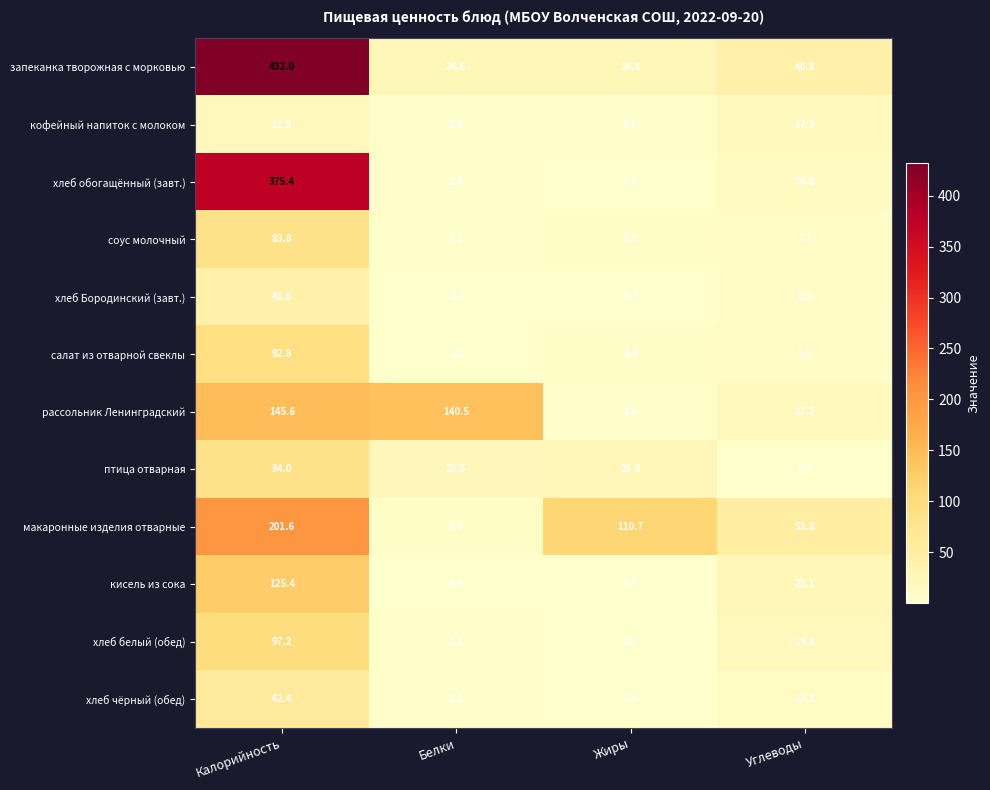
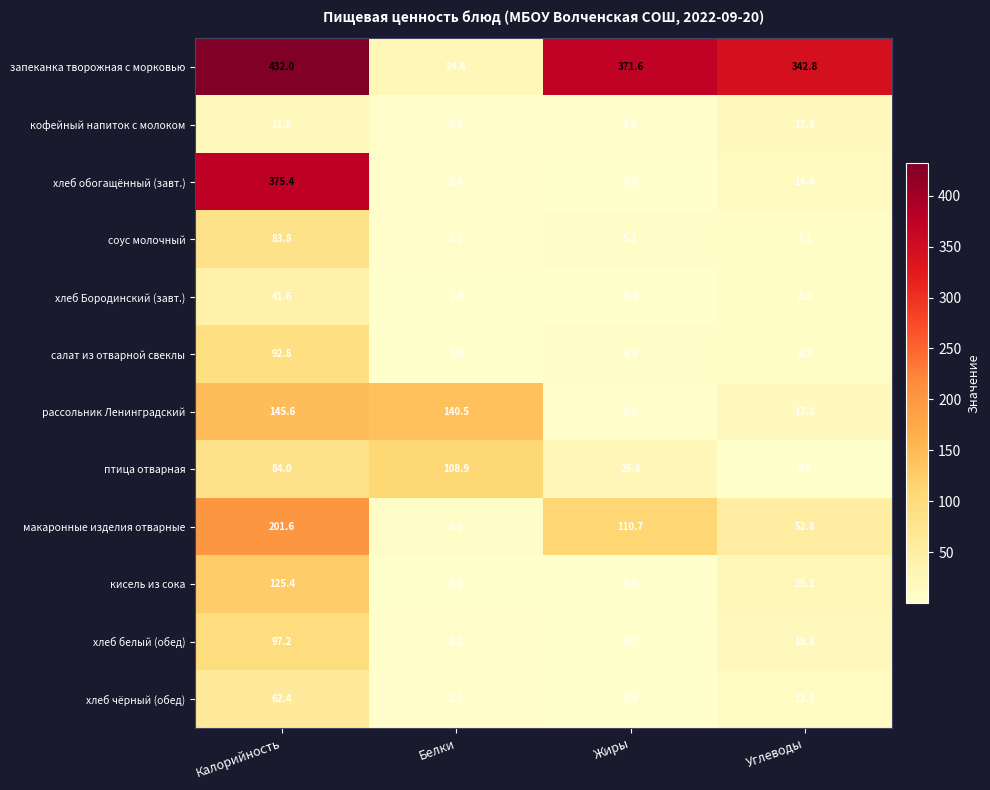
  {
    "запеканка творожная с морковью": {
      "Калорийность": 432.0,
      "Белки": 24.6,
-     "Жиры": 24.8,
-     "Углеводы": 40.8
+     "Жиры": 371.6,
+     "Углеводы": 342.8
    },
    "кофейный напиток с молоком": {
      "Калорийность": 21.8,
      "Белки": 3.9,
      "Жиры": 3.0,
      "Углеводы": 17.3
    },
    "хлеб обогащённый (завт.)": {
      "Калорийность": 375.4,
      "Белки": 2.4,
      "Жиры": 0.5,
      "Углеводы": 14.8
    },
    "соус молочный": {
      "Калорийность": 83.8,
      "Белки": 2.1,
      "Жиры": 5.2,
      "Углеводы": 7.1
    },
    "хлеб Бородинский (завт.)": {
      "Калорийность": 41.6,
      "Белки": 1.4,
      "Жиры": 0.3,
      "Углеводы": 8.2
    },
    "салат из отварной свеклы": {
      "Калорийность": 92.8,
      "Белки": 1.4,
      "Жиры": 6.0,
      "Углеводы": 8.3
    },
    "рассольник Ленинградский": {
      "Калорийность": 145.6,
      "Белки": 140.5,
      "Жиры": 3.6,
      "Углеводы": 17.2
    },
    "птица отварная": {
      "Калорийность": 84.0,
-     "Белки": 23.5,
+     "Белки": 108.9,
      "Жиры": 25.8,
      "Углеводы": 0.5
    },
    "макаронные изделия отварные": {
      "Калорийность": 201.6,
      "Белки": 6.6,
      "Жиры": 110.7,
      "Углеводы": 52.8
    },
    "кисель из сока": {
      "Калорийность": 125.4,
      "Белки": 0.3,
      "Жиры": 0.0,
      "Углеводы": 25.1
    },
    "хлеб белый (обед)": {
      "Калорийность": 97.2,
      "Белки": 3.2,
      "Жиры": 0.7,
      "Углеводы": 19.8
    },
    "хлеб чёрный (обед)": {
      "Калорийность": 62.4,
      "Белки": 2.1,
      "Жиры": 0.4,
      "Углеводы": 12.3
    }
  }
